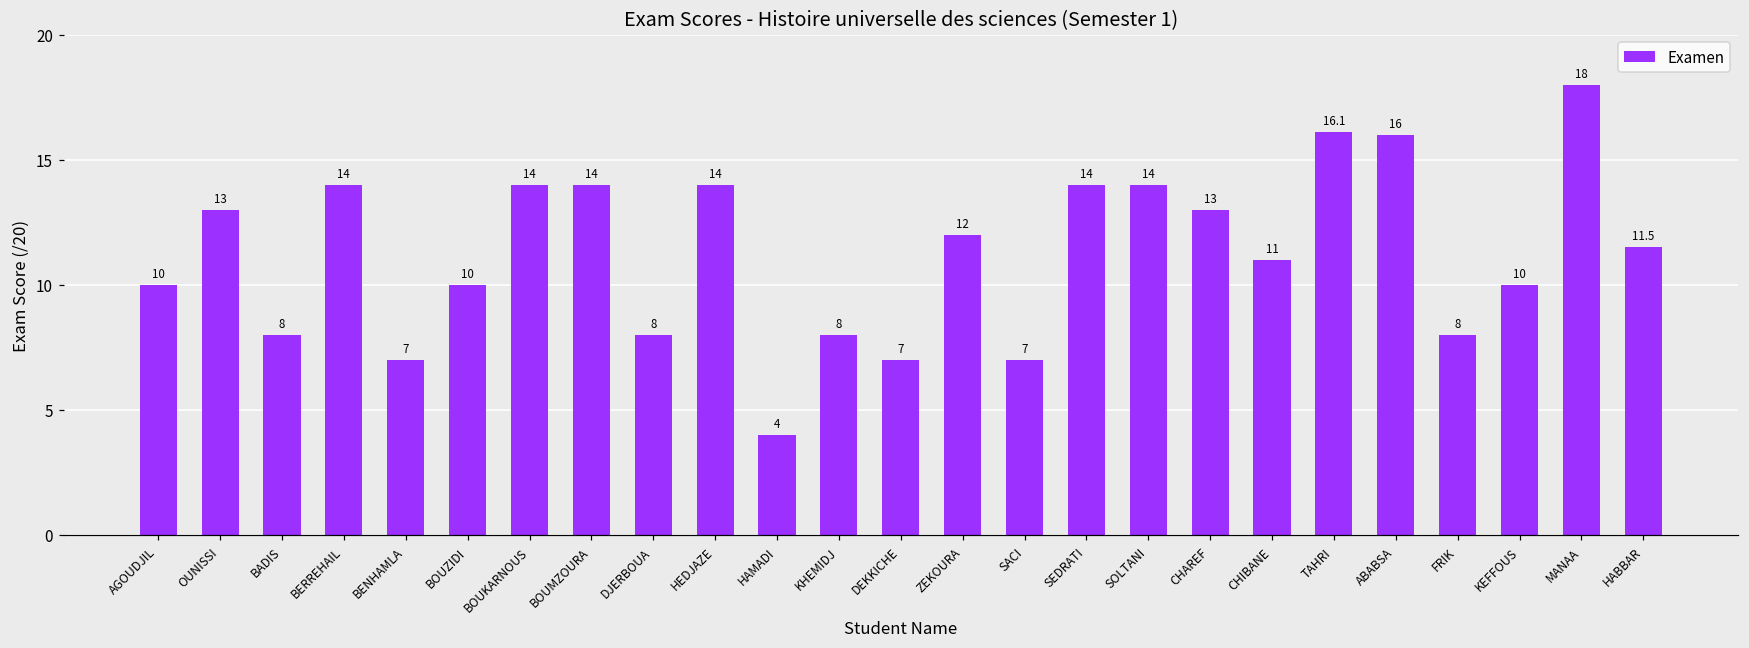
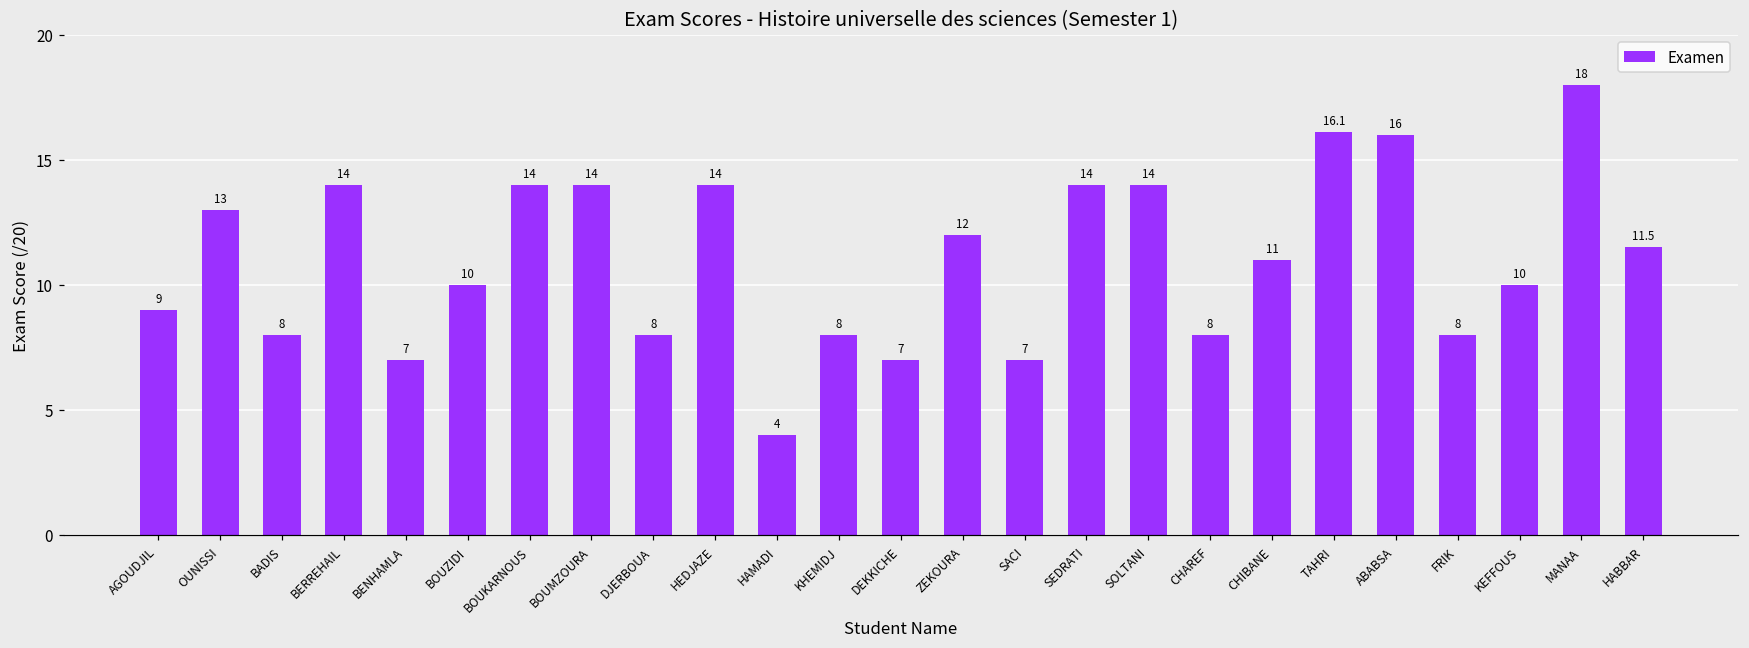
  {
-   "AGOUDJIL": 10,
+   "AGOUDJIL": 9,
    "OUNISSI": 13,
    "BADIS": 8,
    "BERREHAIL": 14,
    "BENHAMLA": 7,
    "BOUZIDI": 10,
    "BOUKARNOUS": 14,
    "BOUMZOURA": 14,
    "DJERBOUA": 8,
    "HEDJAZE": 14,
    "HAMADI": 4,
    "KHEMIDJ": 8,
    "DEKKICHE": 7,
    "ZEKOURA": 12,
    "SACI": 7,
    "SEDRATI": 14,
    "SOLTANI": 14,
-   "CHAREF": 13,
+   "CHAREF": 8,
    "CHIBANE": 11,
    "TAHRI": 16.1,
    "ABABSA": 16,
    "FRIK": 8,
    "KEFFOUS": 10,
    "MANAA": 18,
    "HABBAR": 11.5
  }
